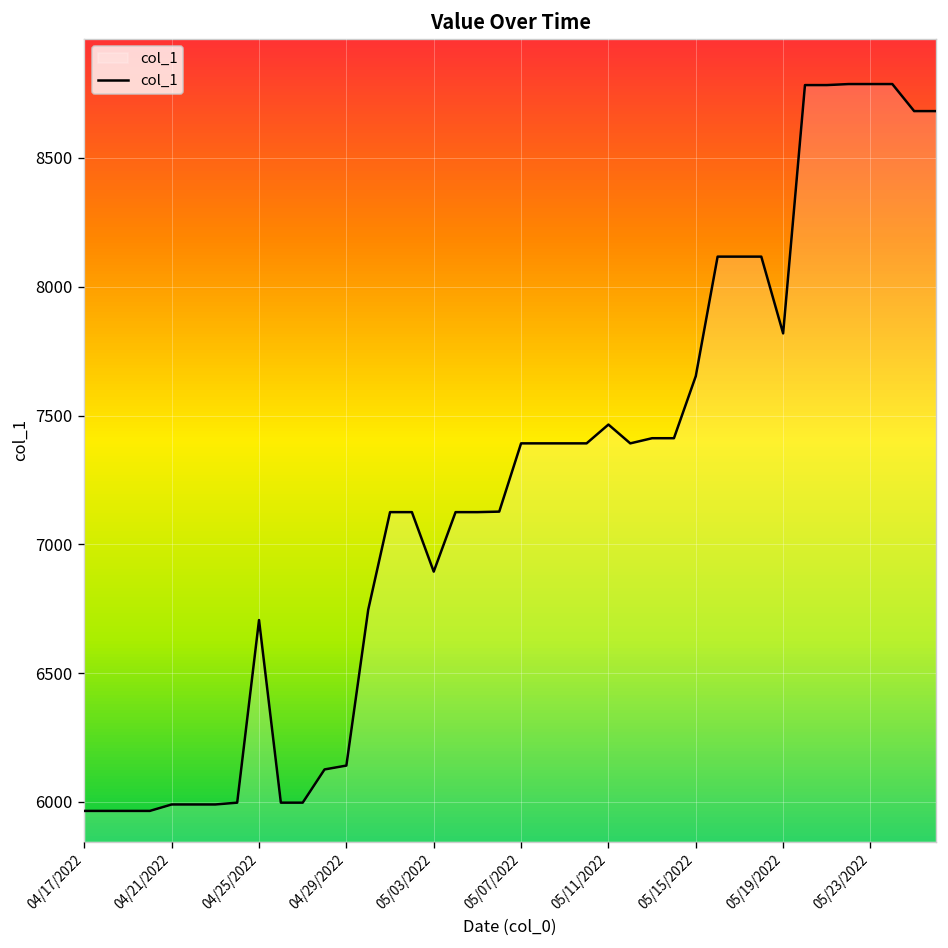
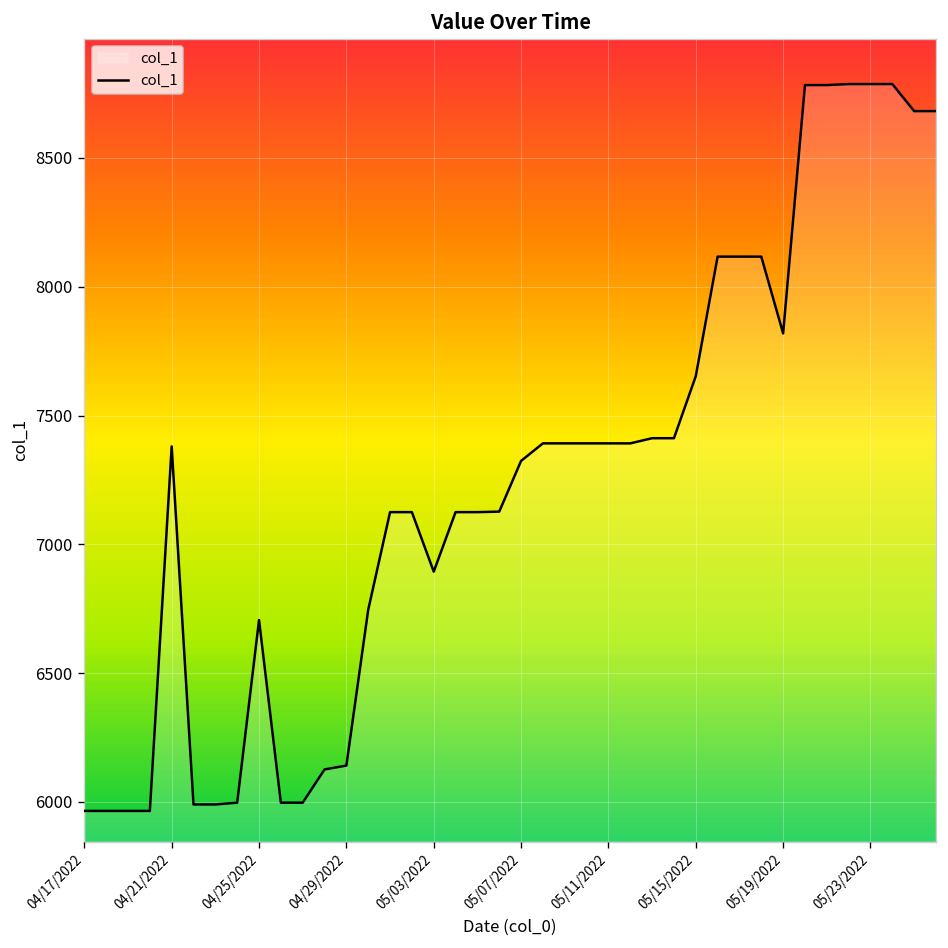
  {
    "04/17/2022": 5970,
-   "04/21/2022": 5990,
+   "04/21/2022": 7380,
    "04/25/2022": 6710,
    "04/29/2022": 6140,
    "05/03/2022": 6890,
-   "05/07/2022": 7390,
-   "05/11/2022": 7470,
+   "05/07/2022": 7320,
+   "05/11/2022": 7390,
    "05/15/2022": 7650,
    "05/19/2022": 7820,
    "05/23/2022": 8790
  }
